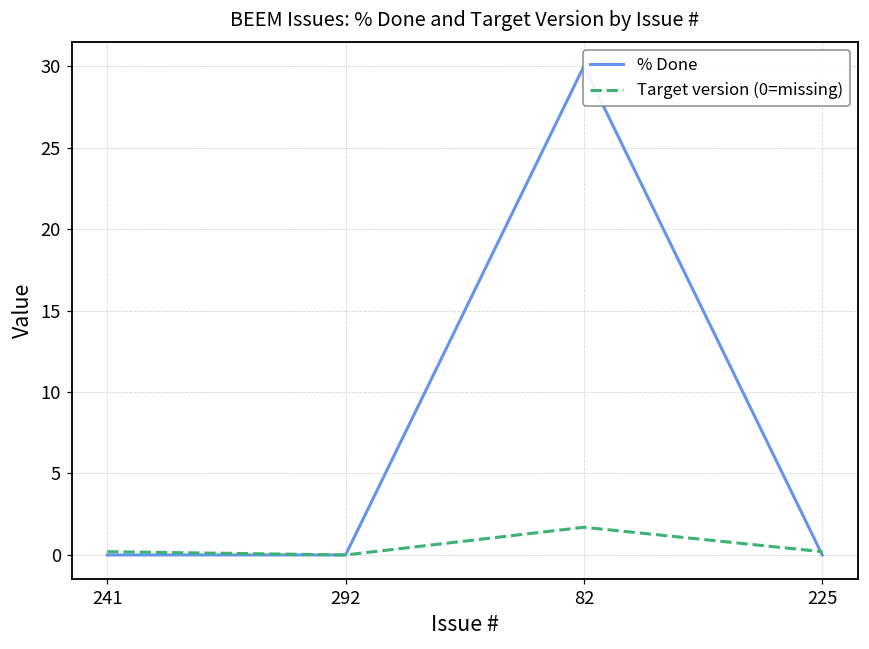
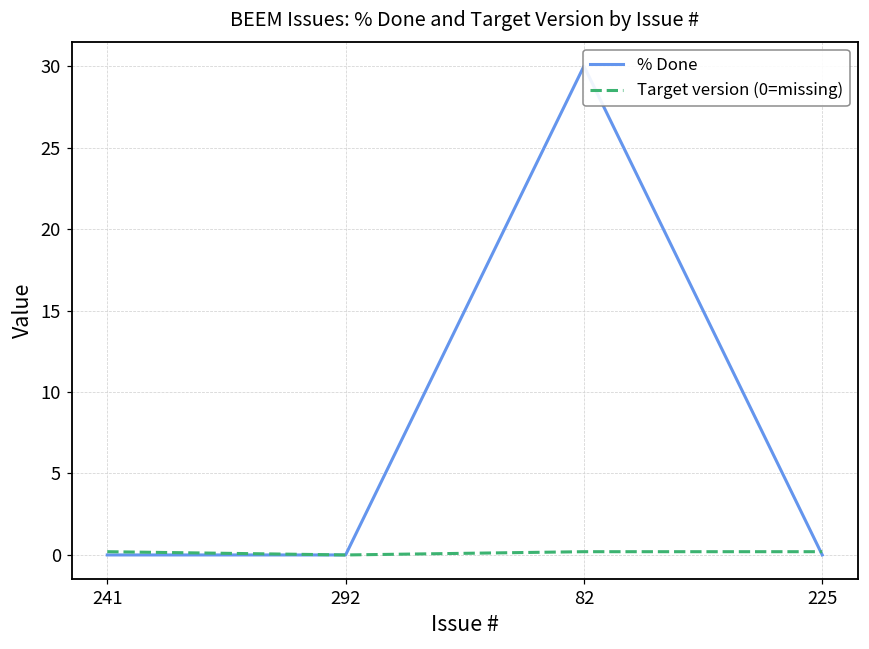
  {
    "% Done": {
      "241": 0.0,
      "225": 0.0
    },
    "Target version (0=missing)": {
      "241": 0.2,
-     "82": 1.7,
+     "82": 0.2,
      "225": 0.2
    }
  }
